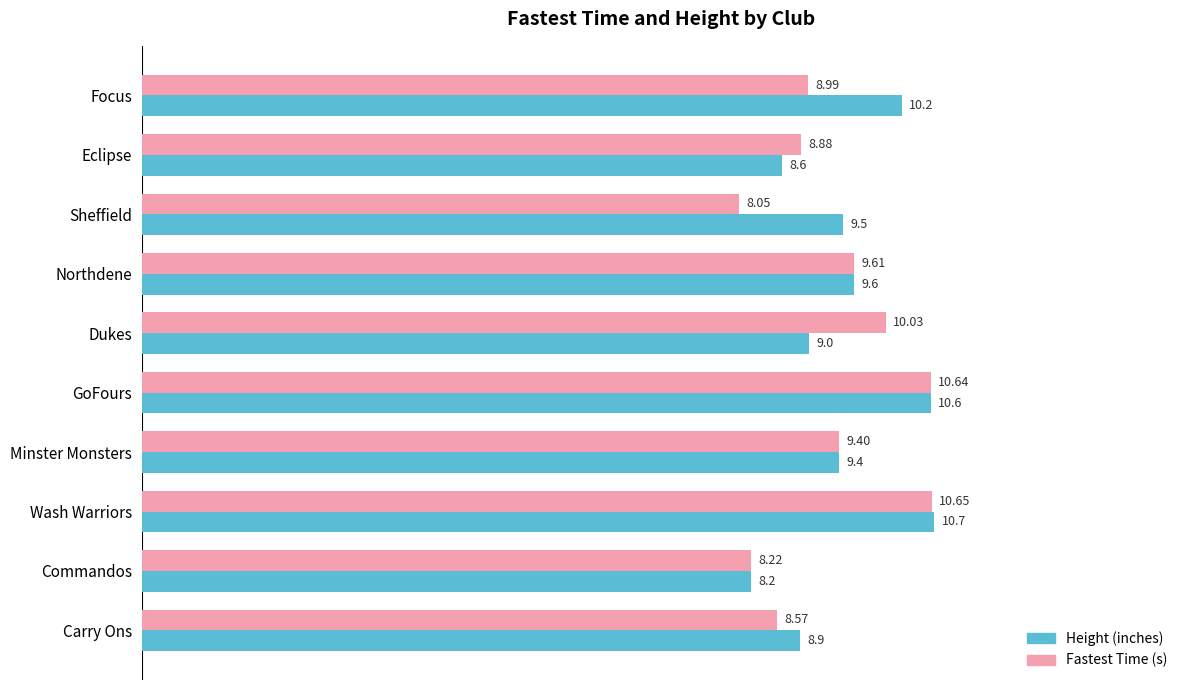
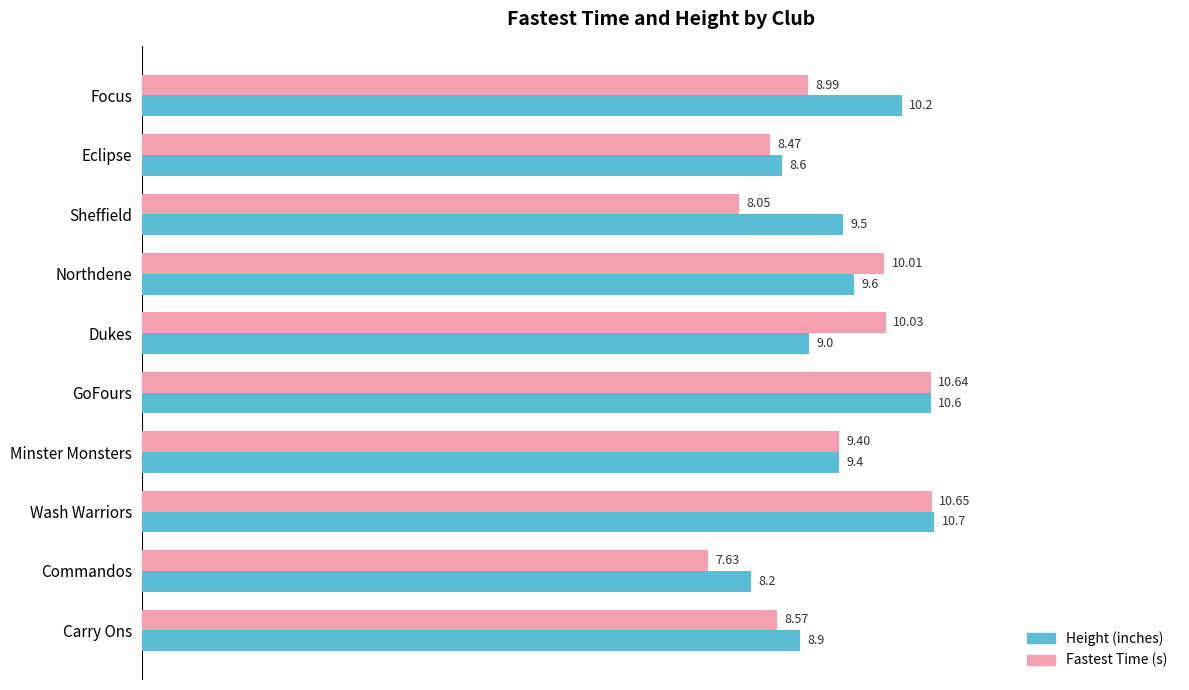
  {
    "Height (inches)": {
      "Focus": 10.2,
      "Eclipse": 8.6,
      "Sheffield": 9.5,
      "Northdene": 9.6,
      "Dukes": 9.0,
      "GoFours": 10.6,
      "Minster Monsters": 9.4,
      "Wash Warriors": 10.7,
      "Commandos": 8.2,
      "Carry Ons": 8.9
    },
    "Fastest Time (s)": {
      "Focus": 8.99,
-     "Eclipse": 8.88,
+     "Eclipse": 8.47,
      "Sheffield": 8.05,
-     "Northdene": 9.61,
+     "Northdene": 10.01,
      "Dukes": 10.03,
      "GoFours": 10.64,
      "Minster Monsters": 9.40,
      "Wash Warriors": 10.65,
-     "Commandos": 8.22,
+     "Commandos": 7.63,
      "Carry Ons": 8.57
    }
  }
